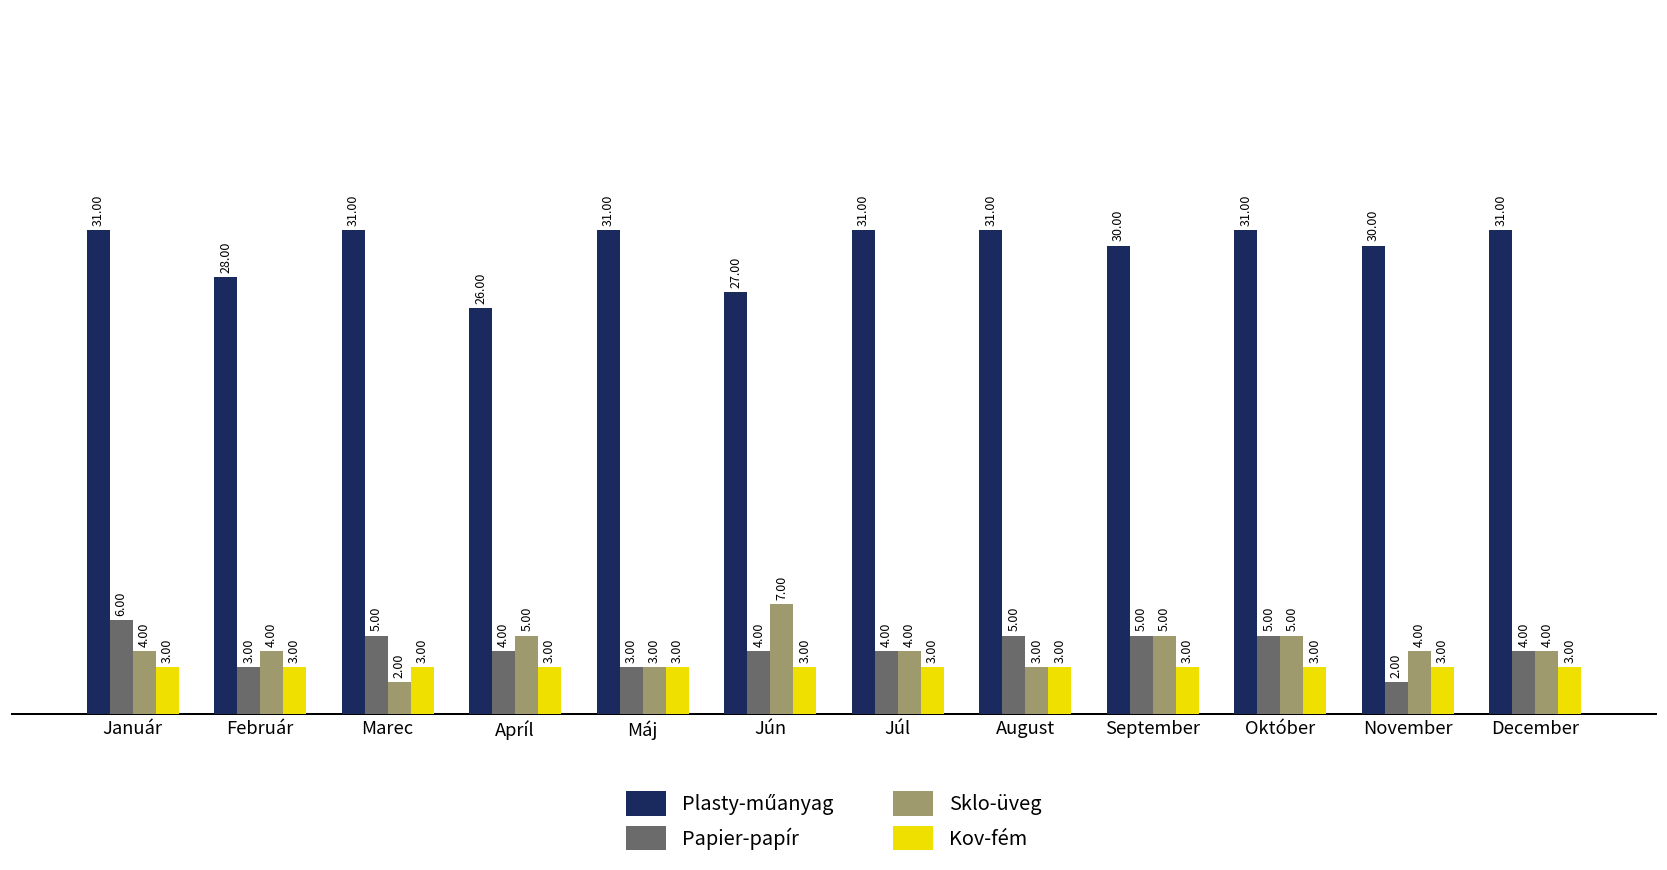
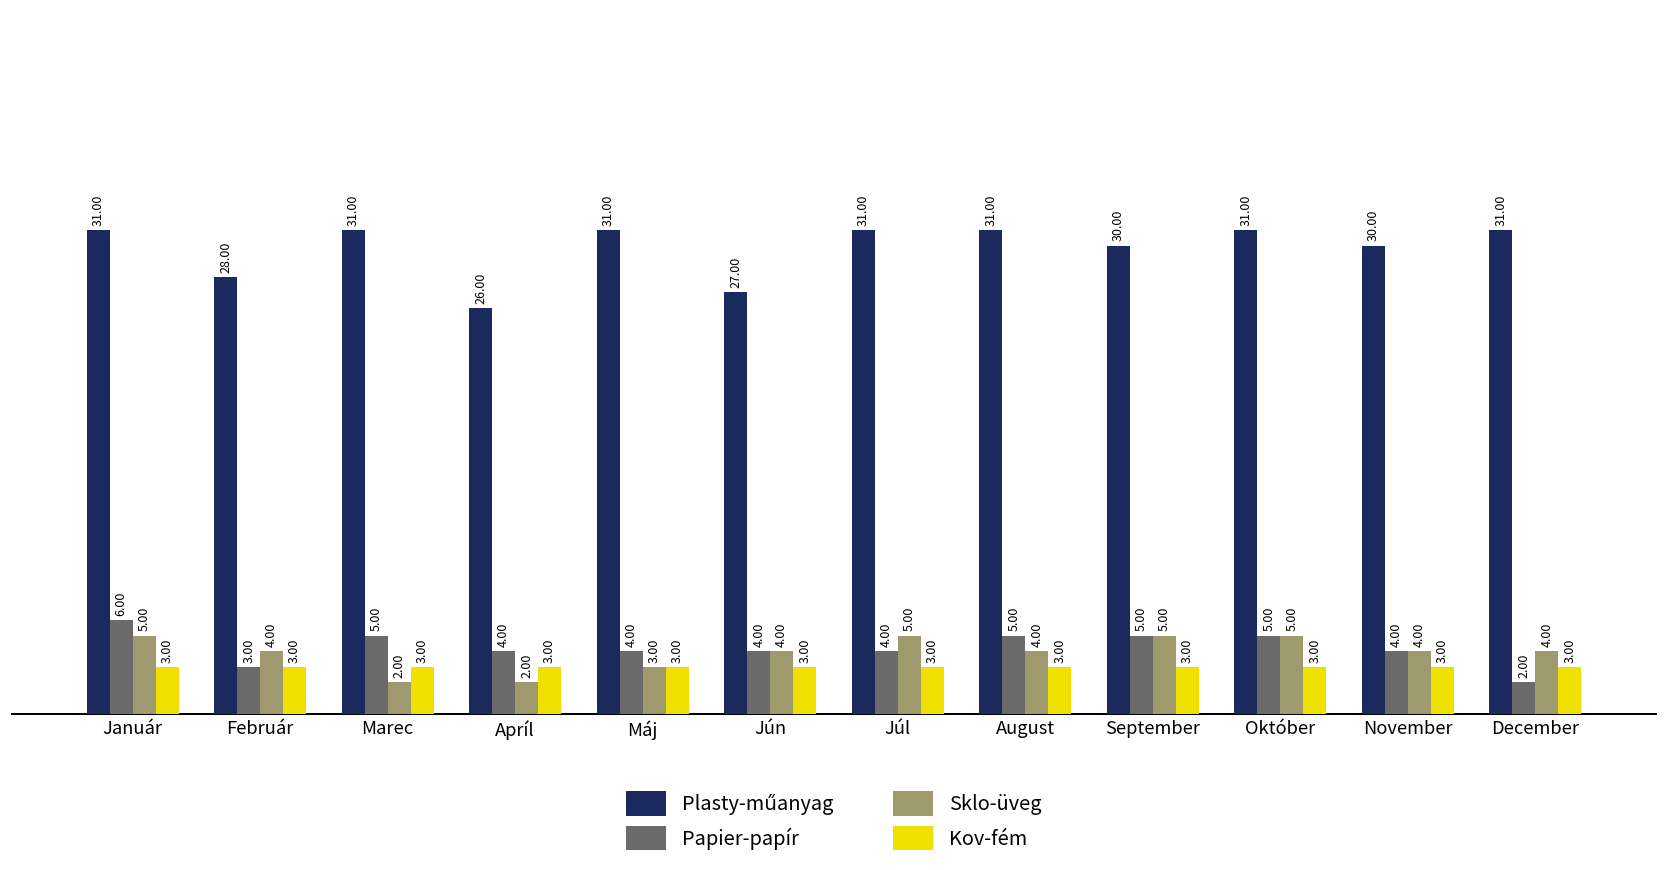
  {
    "Plasty-műanyag": {
      "Január": 31.00,
      "Február": 28.00,
      "Marec": 31.00,
      "Apríl": 26.00,
      "Máj": 31.00,
      "Jún": 27.00,
      "Júl": 31.00,
      "August": 31.00,
      "September": 30.00,
      "Október": 31.00,
      "November": 30.00,
      "December": 31.00
    },
    "Papier-papír": {
      "Január": 6.00,
      "Február": 3.00,
      "Marec": 5.00,
      "Apríl": 4.00,
-     "Máj": 3.00,
+     "Máj": 4.00,
      "Jún": 4.00,
      "Júl": 4.00,
      "August": 5.00,
      "September": 5.00,
      "Október": 5.00,
-     "November": 2.00,
-     "December": 4.00
+     "November": 4.00,
+     "December": 2.00
    },
    "Sklo-üveg": {
-     "Január": 4.00,
+     "Január": 5.00,
      "Február": 4.00,
      "Marec": 2.00,
-     "Apríl": 5.00,
+     "Apríl": 2.00,
      "Máj": 3.00,
-     "Jún": 7.00,
-     "Júl": 4.00,
-     "August": 3.00,
+     "Jún": 4.00,
+     "Júl": 5.00,
+     "August": 4.00,
      "September": 5.00,
      "Október": 5.00,
      "November": 4.00,
      "December": 4.00
    },
    "Kov-fém": {
      "Január": 3.00,
      "Február": 3.00,
      "Marec": 3.00,
      "Apríl": 3.00,
      "Máj": 3.00,
      "Jún": 3.00,
      "Júl": 3.00,
      "August": 3.00,
      "September": 3.00,
      "Október": 3.00,
      "November": 3.00,
      "December": 3.00
    }
  }
